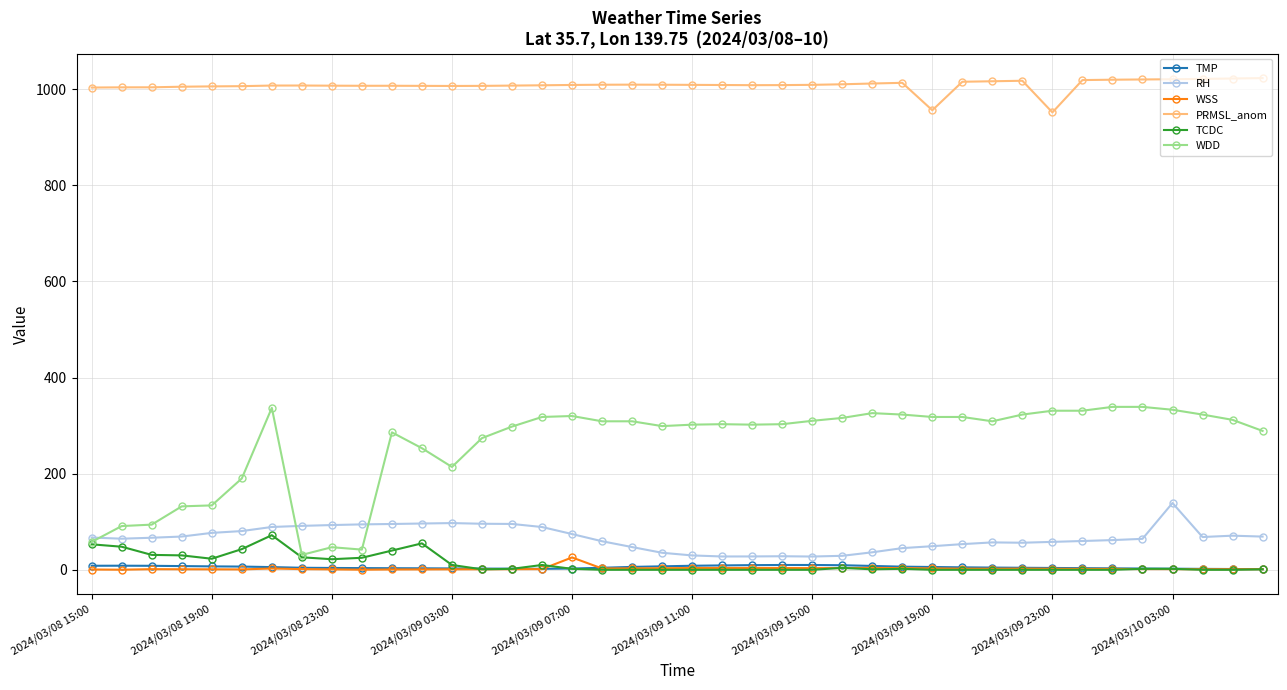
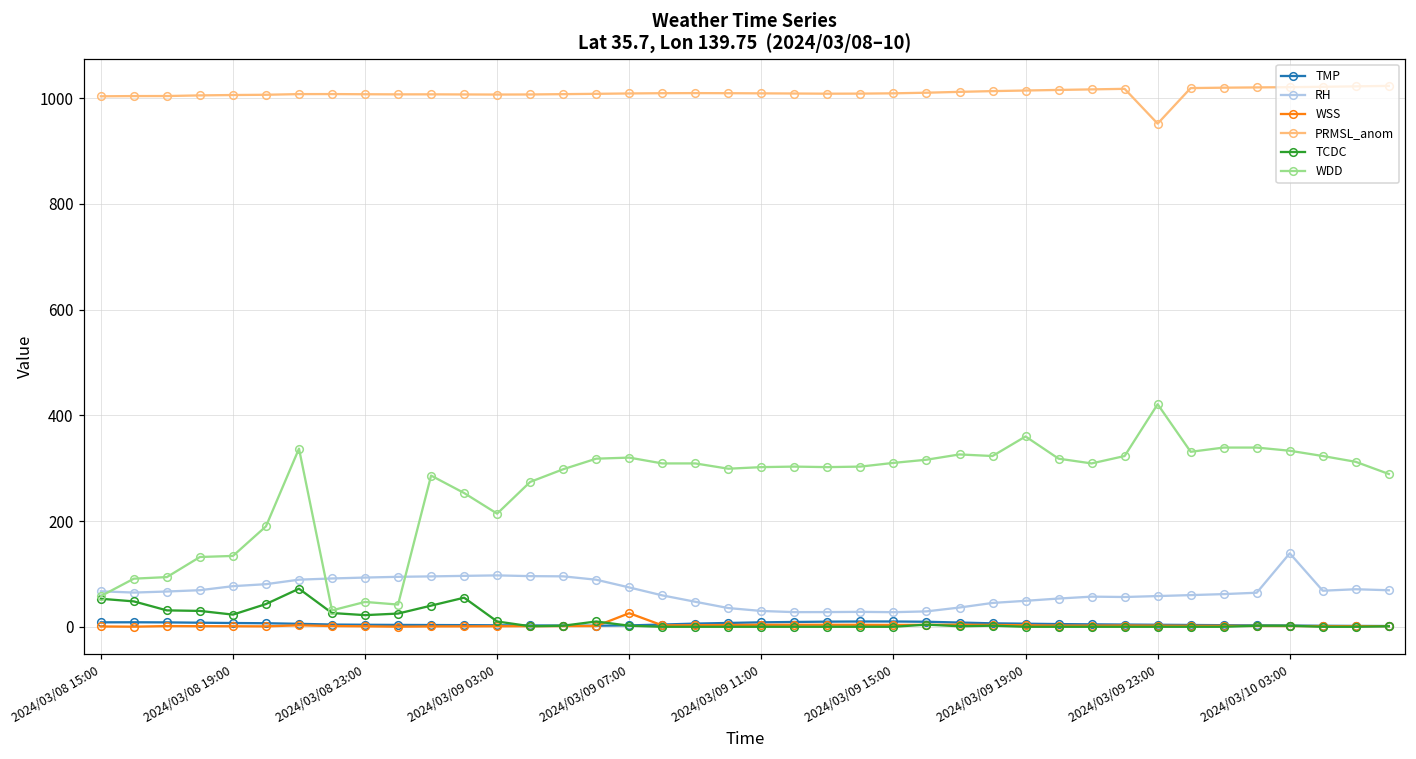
  {
    "TMP": {
      "2024/03/08 15:00": 10,
      "2024/03/08 19:00": 10,
      "2024/03/09 15:00": 10
    },
    "RH": {
      "2024/03/08 15:00": 70,
      "2024/03/08 19:00": 80,
      "2024/03/08 23:00": 90,
      "2024/03/09 03:00": 100,
      "2024/03/09 07:00": 70,
      "2024/03/09 11:00": 30,
      "2024/03/09 15:00": 30,
      "2024/03/09 19:00": 50,
      "2024/03/09 23:00": 60,
      "2024/03/10 03:00": 140
    },
    "WSS": {
      "2024/03/08 15:00": 0,
      "2024/03/08 19:00": 0,
      "2024/03/09 07:00": 30
    },
    "PRMSL_anom": {
      "2024/03/08 15:00": 1000,
      "2024/03/08 19:00": 1010,
      "2024/03/08 23:00": 1010,
      "2024/03/09 03:00": 1010,
      "2024/03/09 07:00": 1010,
      "2024/03/09 11:00": 1010,
      "2024/03/09 15:00": 1010,
-     "2024/03/09 19:00": 960,
+     "2024/03/09 19:00": 1010,
      "2024/03/09 23:00": 950
    },
    "TCDC": {
      "2024/03/08 19:00": 20,
      "2024/03/08 23:00": 20,
      "2024/03/09 03:00": 10
    },
    "WDD": {
      "2024/03/08 19:00": 130,
      "2024/03/08 23:00": 50,
      "2024/03/09 03:00": 210,
      "2024/03/09 07:00": 320,
      "2024/03/09 11:00": 300,
      "2024/03/09 15:00": 310,
-     "2024/03/09 19:00": 320,
-     "2024/03/09 23:00": 330,
+     "2024/03/09 19:00": 360,
+     "2024/03/09 23:00": 420,
      "2024/03/10 03:00": 330
    }
  }
